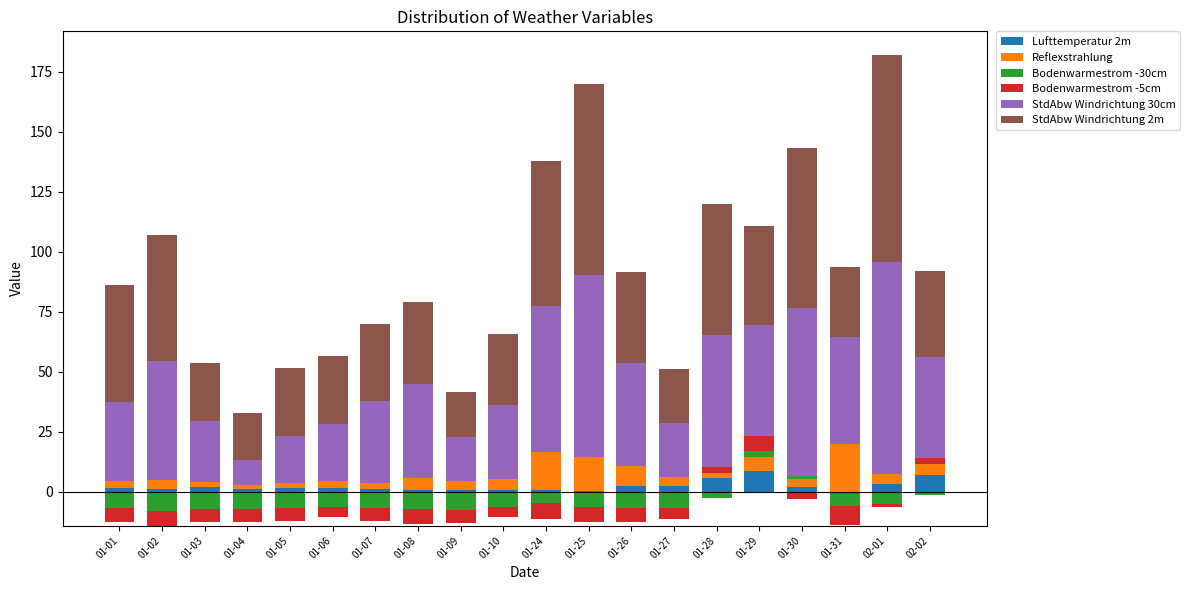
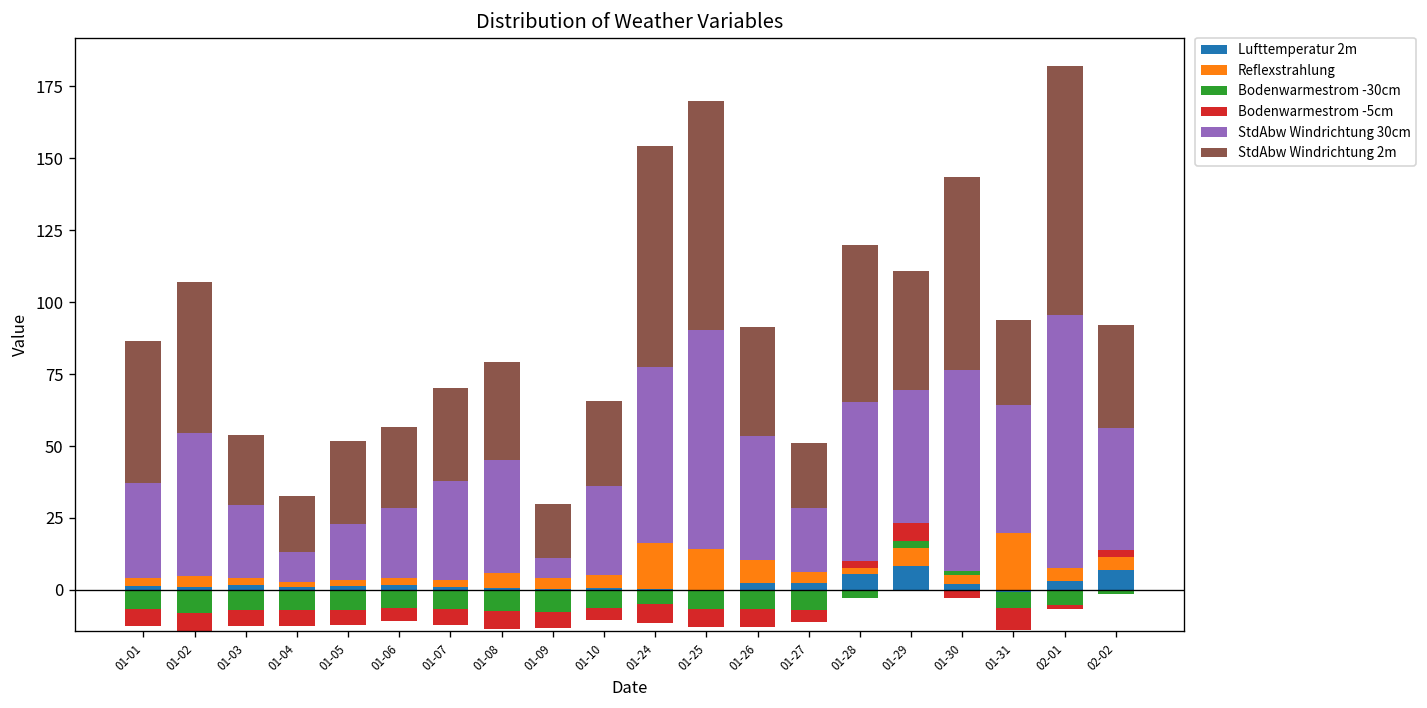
  {
    "Reflexstrahlung": {
      "01-01": 3,
      "01-02": 4,
      "01-03": 2,
      "01-04": 2,
      "01-05": 2,
      "01-06": 3,
      "01-07": 2,
      "01-08": 5,
      "01-09": 4,
      "01-10": 5,
      "01-24": 16,
      "01-25": 14,
      "01-26": 8,
      "01-27": 4,
      "01-28": 2,
      "01-29": 6,
      "01-30": 3,
      "01-31": 20,
      "02-01": 4,
      "02-02": 5
    },
    "StdAbw Windrichtung 30cm": {
      "01-01": 33,
      "01-02": 49,
      "01-03": 25,
      "01-04": 10,
      "01-05": 19,
      "01-06": 24,
      "01-07": 34,
      "01-08": 39,
-     "01-09": 19,
+     "01-09": 7,
      "01-10": 31,
      "01-24": 61,
      "01-25": 76,
      "01-26": 43,
      "01-27": 22,
      "01-28": 55,
      "01-29": 46,
      "01-30": 70,
      "01-31": 44,
      "02-01": 88,
      "02-02": 42
    },
    "StdAbw Windrichtung 2m": {
      "01-01": 49,
      "01-02": 53,
      "01-03": 24,
      "01-04": 20,
      "01-05": 29,
      "01-06": 28,
      "01-07": 32,
      "01-08": 34,
      "01-09": 19,
      "01-10": 30,
-     "01-24": 61,
+     "01-24": 77,
      "01-25": 80,
      "01-26": 38,
      "01-27": 23,
      "01-28": 54,
      "01-29": 41,
      "01-30": 67,
      "01-31": 30,
      "02-01": 87,
      "02-02": 36
    }
  }
